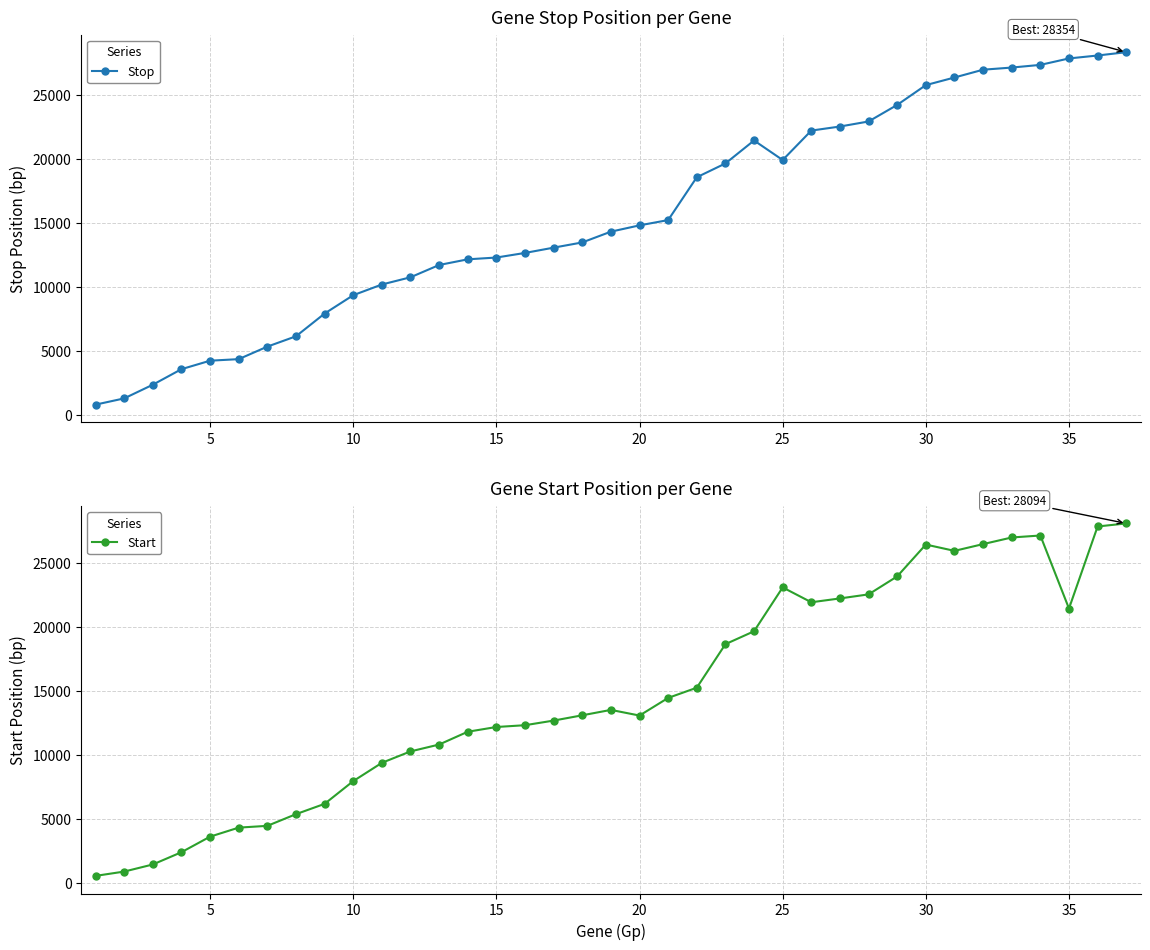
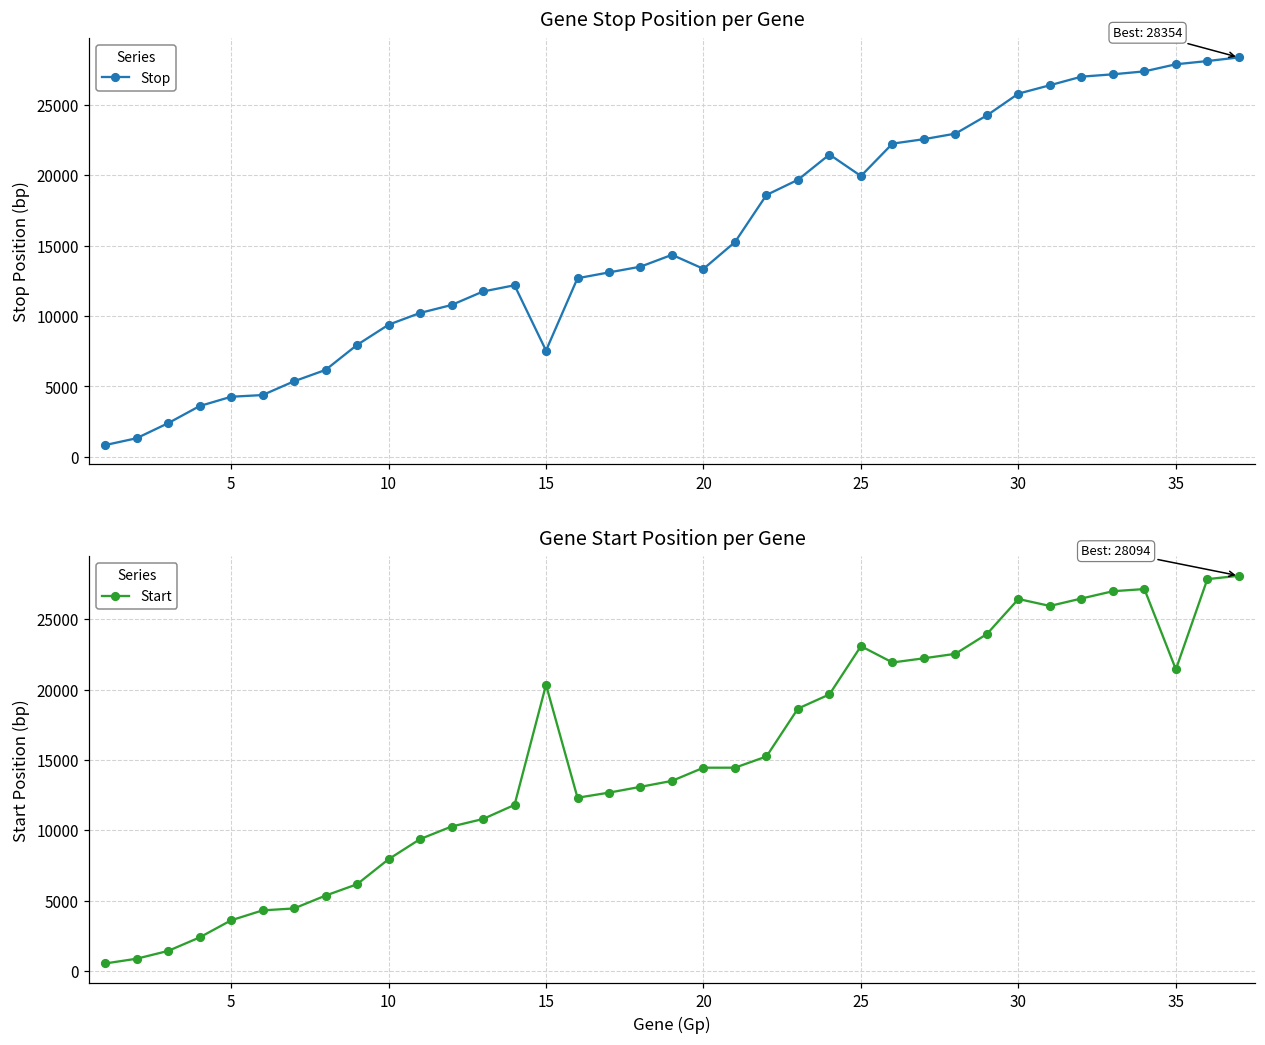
  {
    "Gene Stop Position per Gene": {
      "5": 4300,
      "10": 9400,
-     "15": 12300,
-     "20": 14800,
+     "15": 7500,
+     "20": 13300,
      "25": 19900,
      "30": 25800,
      "35": 27900
    },
    "Gene Start Position per Gene": {
      "5": 3600,
      "10": 7900,
-     "15": 12200,
-     "20": 13100,
+     "15": 20300,
+     "20": 14500,
      "25": 23100,
      "30": 26400,
      "35": 21400
    }
  }
